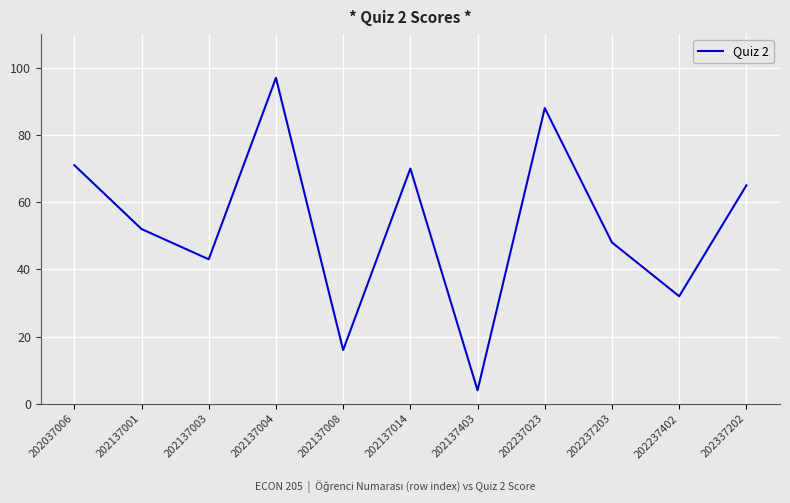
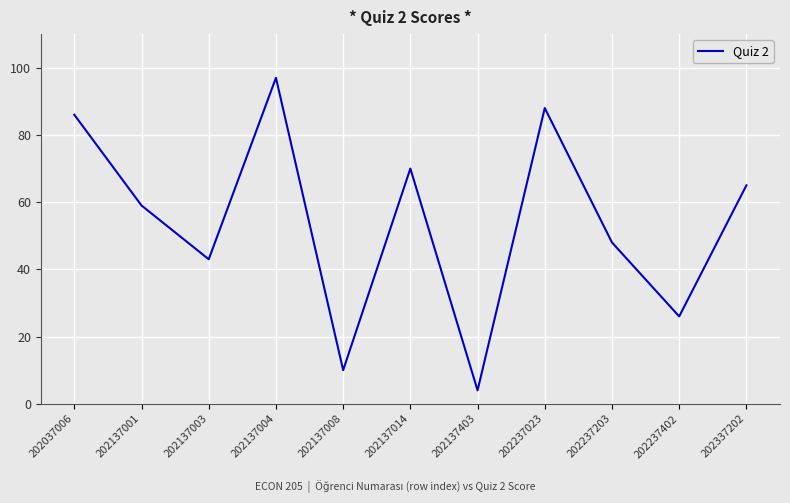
  {
-   "202037006": 71,
-   "202137001": 52,
+   "202037006": 86,
+   "202137001": 59,
    "202137003": 43,
    "202137004": 97,
-   "202137008": 16,
+   "202137008": 10,
    "202137014": 70,
    "202137403": 4,
    "202237023": 88,
    "202237203": 48,
-   "202237402": 32,
+   "202237402": 26,
    "202337202": 65
  }
